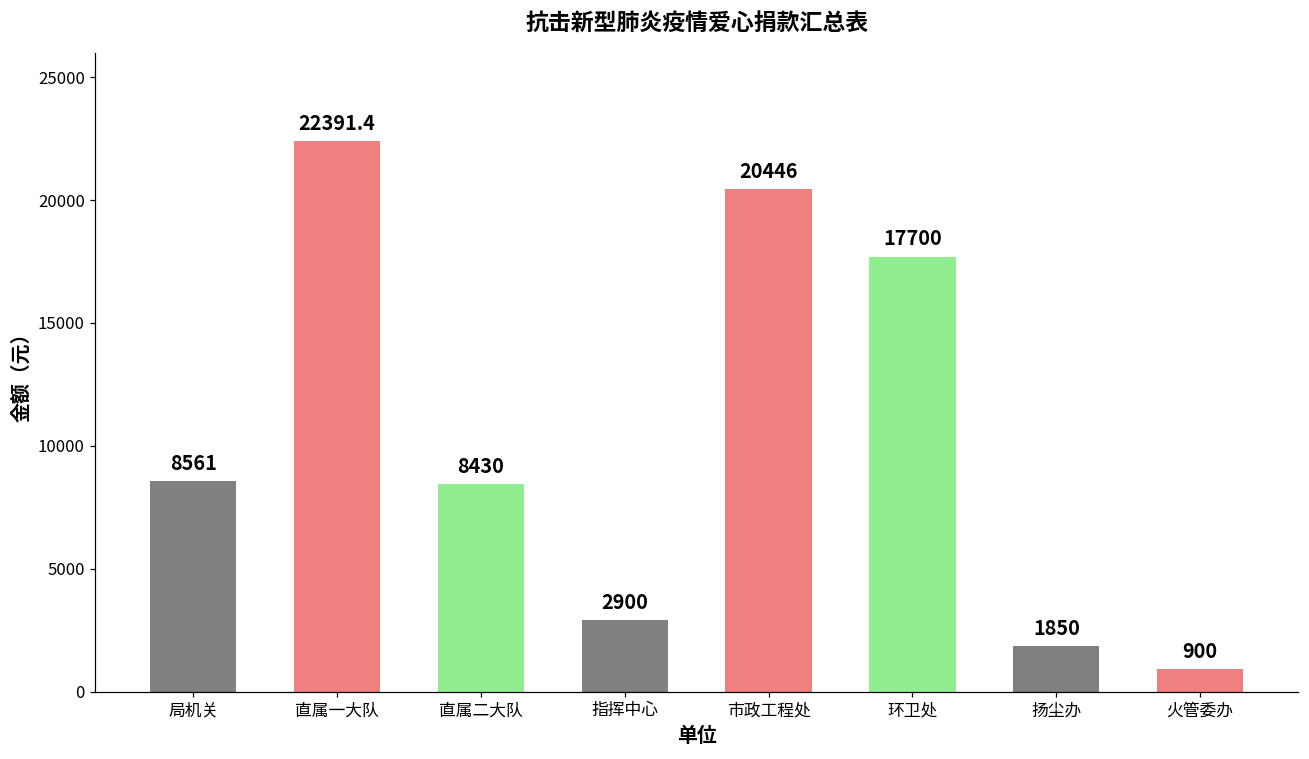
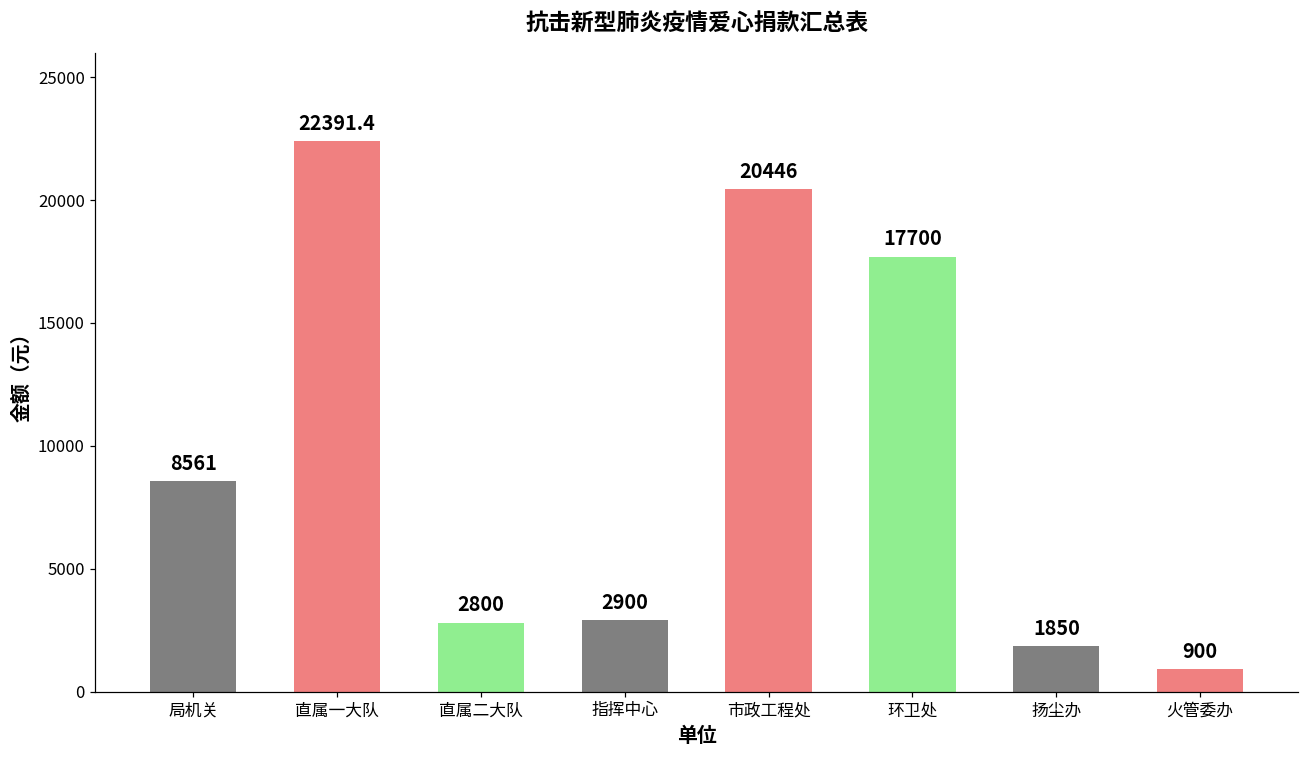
  {
    "局机关": 8561,
    "直属一大队": 22391.4,
-   "直属二大队": 8430,
+   "直属二大队": 2800,
    "指挥中心": 2900,
    "市政工程处": 20446,
    "环卫处": 17700,
    "扬尘办": 1850,
    "火管委办": 900
  }
